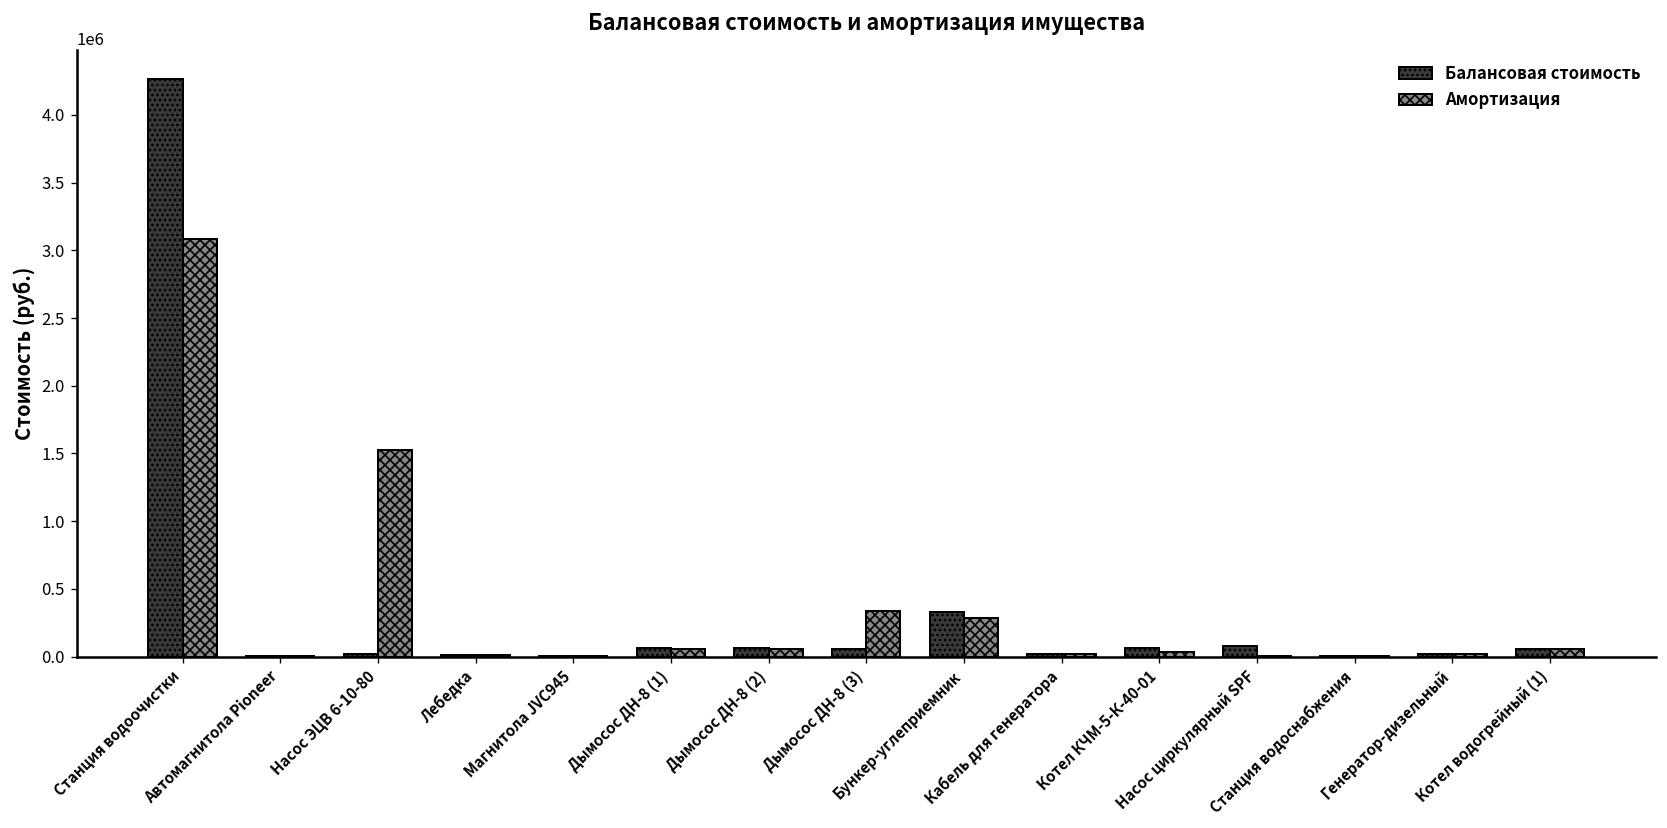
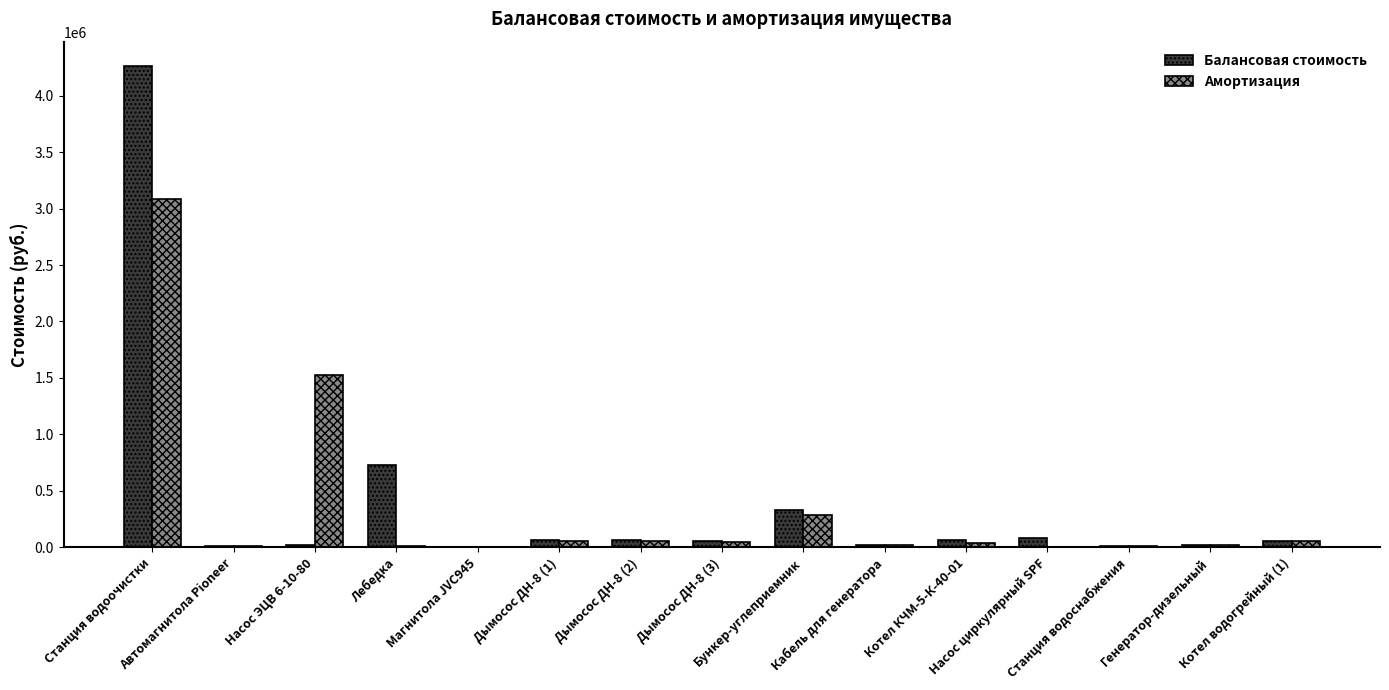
  {
    "Балансовая стоимость": {
      "Станция водоочистки": 4270000,
-     "Лебедка": 10000,
+     "Лебедка": 730000,
      "Дымосос ДН-8 (1)": 60000,
      "Дымосос ДН-8 (2)": 60000,
      "Дымосос ДН-8 (3)": 50000,
      "Бункер-углеприемник": 330000,
      "Котел КЧМ-5-К-40-01": 60000,
      "Насос циркулярный SPF": 80000,
      "Котел водогрейный (1)": 50000
    },
    "Амортизация": {
      "Станция водоочистки": 3080000,
      "Насос ЭЦВ 6-10-80": 1530000,
      "Дымосос ДН-8 (1)": 60000,
      "Дымосос ДН-8 (2)": 60000,
-     "Дымосос ДН-8 (3)": 340000,
+     "Дымосос ДН-8 (3)": 50000,
      "Бункер-углеприемник": 290000,
      "Котел КЧМ-5-К-40-01": 40000,
      "Котел водогрейный (1)": 50000
    }
  }
